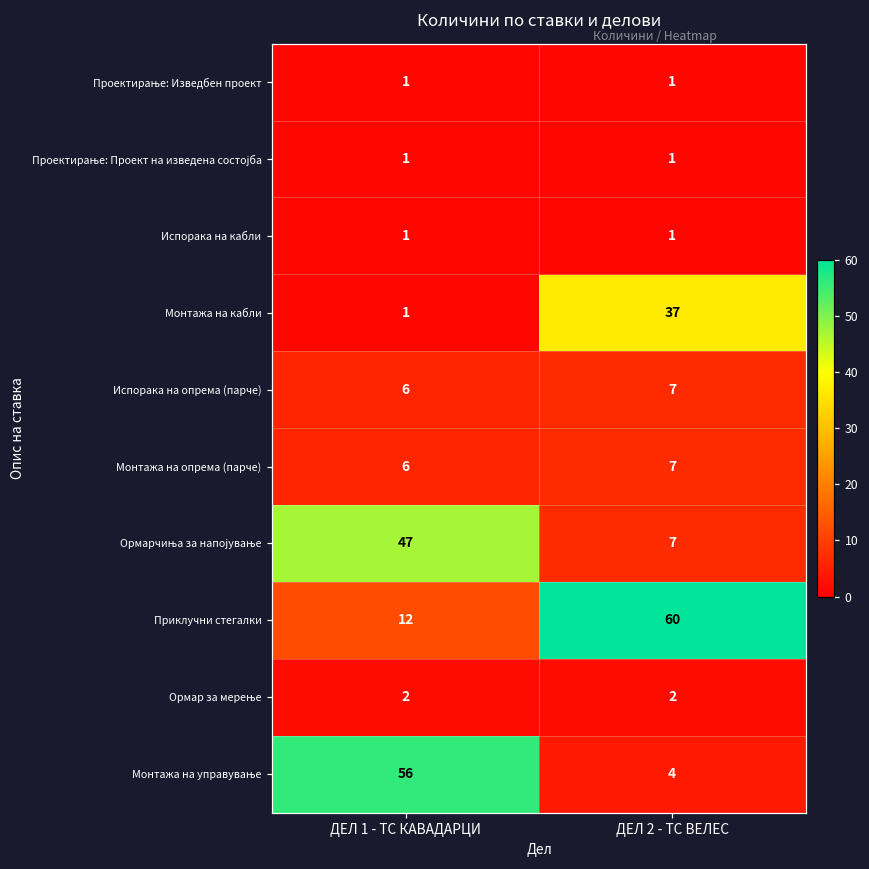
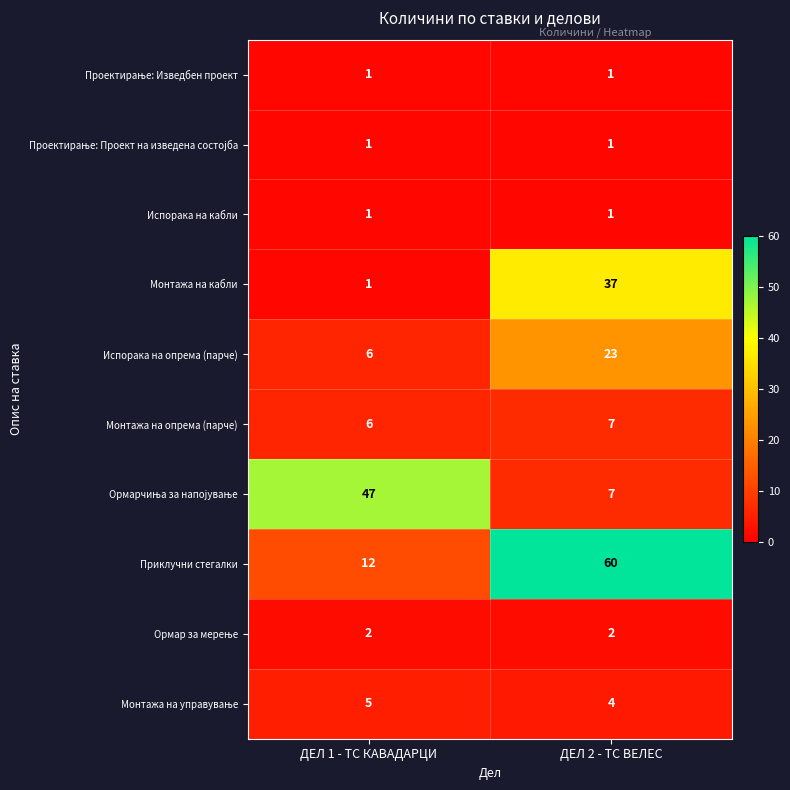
  {
    "Проектирање: Изведбен проект": {
      "ДЕЛ 1 - ТС КАВАДАРЦИ": 1,
      "ДЕЛ 2 - ТС ВЕЛЕС": 1
    },
    "Проектирање: Проект на изведена состојба": {
      "ДЕЛ 1 - ТС КАВАДАРЦИ": 1,
      "ДЕЛ 2 - ТС ВЕЛЕС": 1
    },
    "Испорака на кабли": {
      "ДЕЛ 1 - ТС КАВАДАРЦИ": 1,
      "ДЕЛ 2 - ТС ВЕЛЕС": 1
    },
    "Монтажа на кабли": {
      "ДЕЛ 1 - ТС КАВАДАРЦИ": 1,
      "ДЕЛ 2 - ТС ВЕЛЕС": 37
    },
    "Испорака на опрема (парче)": {
      "ДЕЛ 1 - ТС КАВАДАРЦИ": 6,
-     "ДЕЛ 2 - ТС ВЕЛЕС": 7
+     "ДЕЛ 2 - ТС ВЕЛЕС": 23
    },
    "Монтажа на опрема (парче)": {
      "ДЕЛ 1 - ТС КАВАДАРЦИ": 6,
      "ДЕЛ 2 - ТС ВЕЛЕС": 7
    },
    "Ормарчиња за напојување": {
      "ДЕЛ 1 - ТС КАВАДАРЦИ": 47,
      "ДЕЛ 2 - ТС ВЕЛЕС": 7
    },
    "Приклучни стегалки": {
      "ДЕЛ 1 - ТС КАВАДАРЦИ": 12,
      "ДЕЛ 2 - ТС ВЕЛЕС": 60
    },
    "Ормар за мерење": {
      "ДЕЛ 1 - ТС КАВАДАРЦИ": 2,
      "ДЕЛ 2 - ТС ВЕЛЕС": 2
    },
    "Монтажа на управување": {
-     "ДЕЛ 1 - ТС КАВАДАРЦИ": 56,
+     "ДЕЛ 1 - ТС КАВАДАРЦИ": 5,
      "ДЕЛ 2 - ТС ВЕЛЕС": 4
    }
  }
